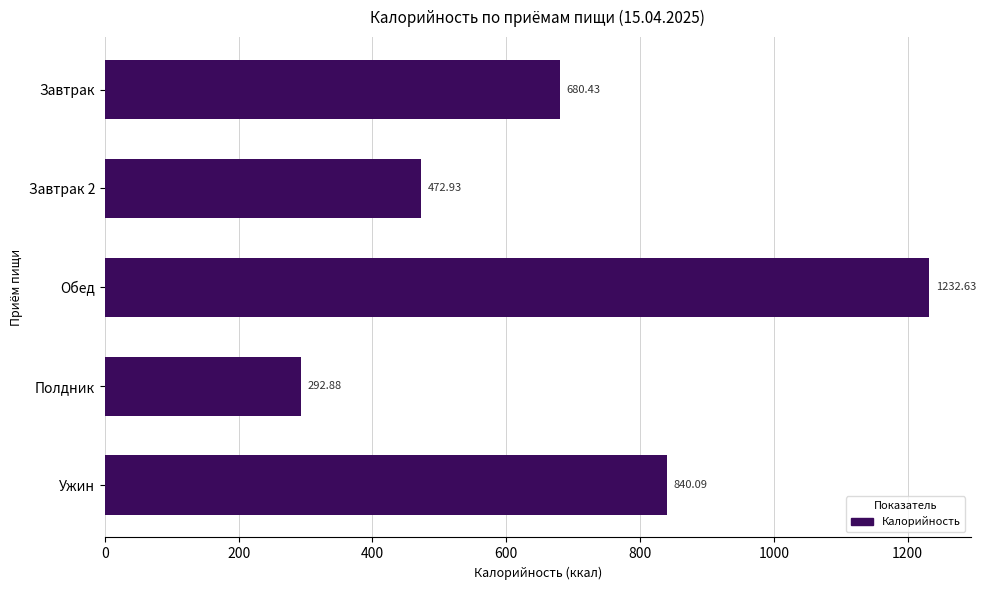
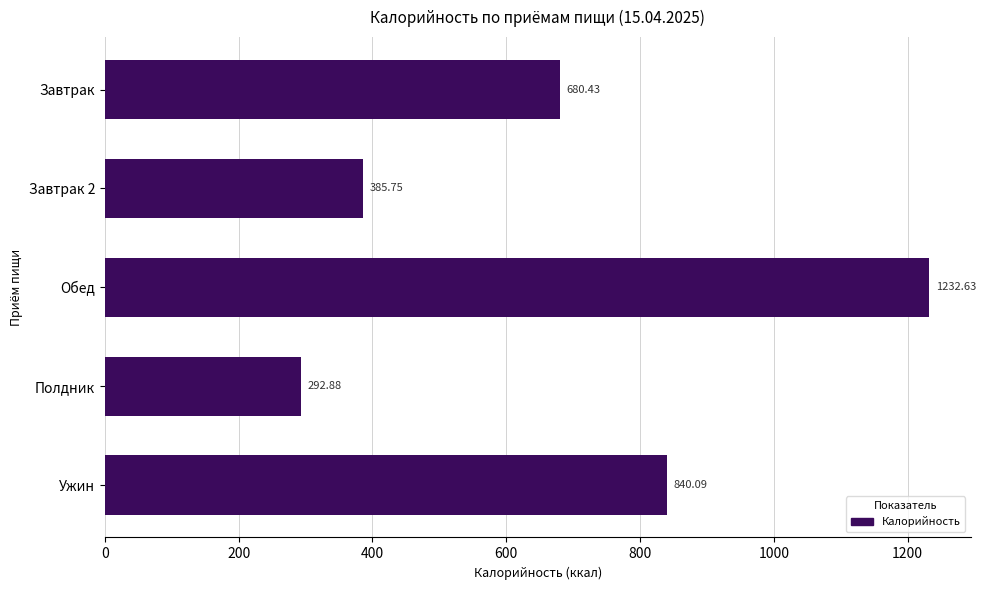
  {
    "Завтрак": 680.43,
-   "Завтрак 2": 472.93,
+   "Завтрак 2": 385.75,
    "Обед": 1232.63,
    "Полдник": 292.88,
    "Ужин": 840.09
  }
